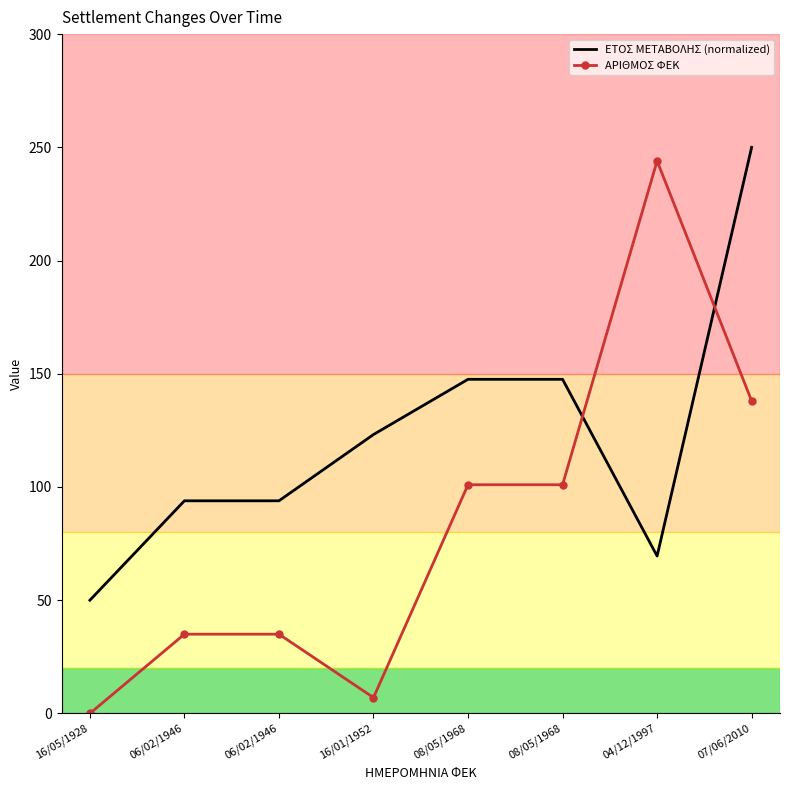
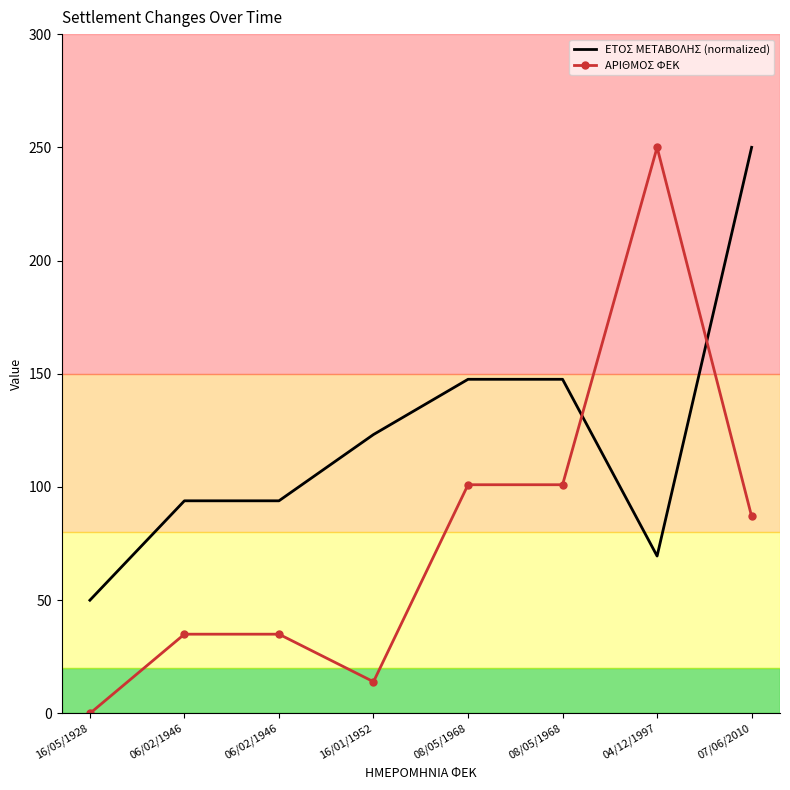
  {
    "ΕΤΟΣ ΜΕΤΑΒΟΛΗΣ (normalized)": {
      "16/05/1928": 50,
      "16/01/1952": 123,
      "04/12/1997": 70,
      "07/06/2010": 250
    },
    "ΑΡΙΘΜΟΣ ΦΕΚ": {
      "16/05/1928": 0,
-     "16/01/1952": 7,
-     "04/12/1997": 244,
-     "07/06/2010": 138
+     "16/01/1952": 14,
+     "04/12/1997": 250,
+     "07/06/2010": 87
    }
  }
